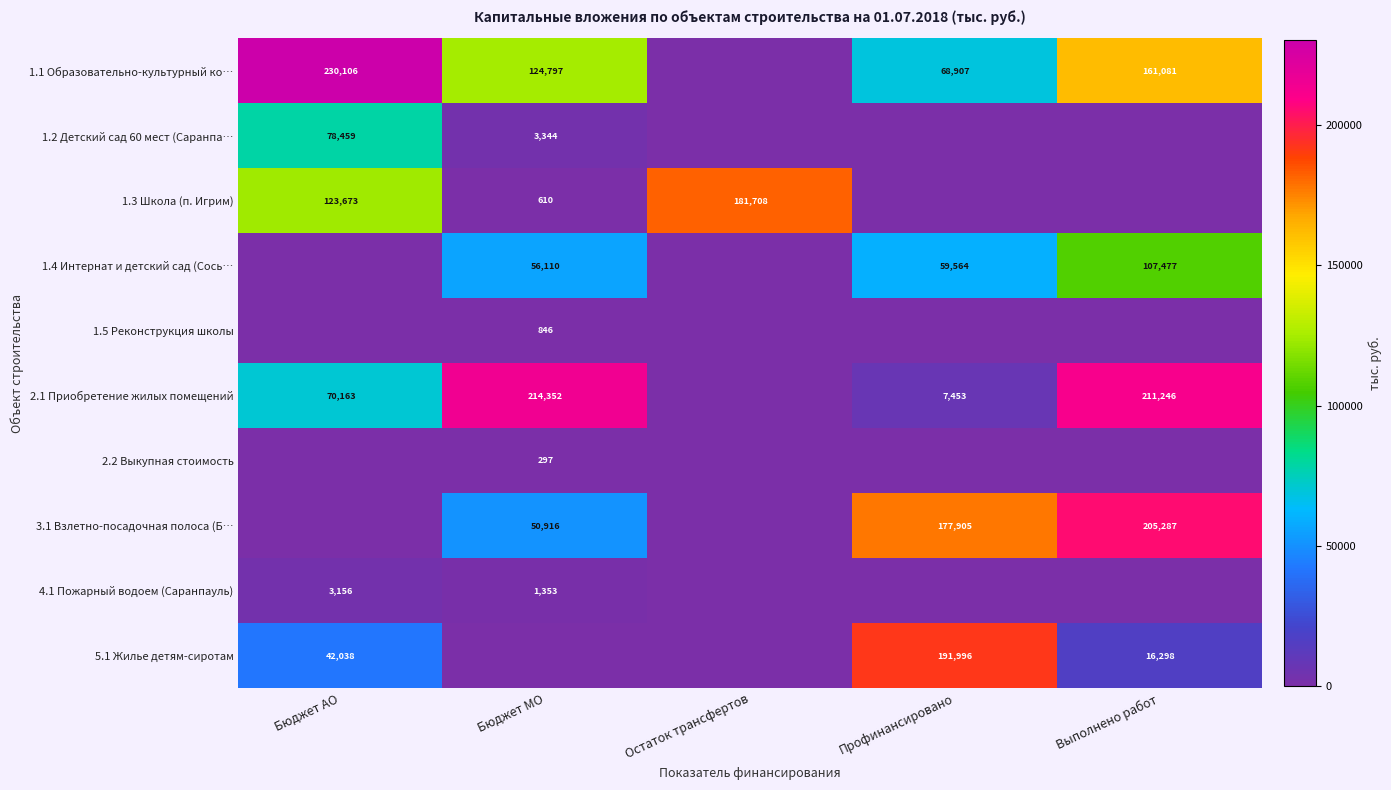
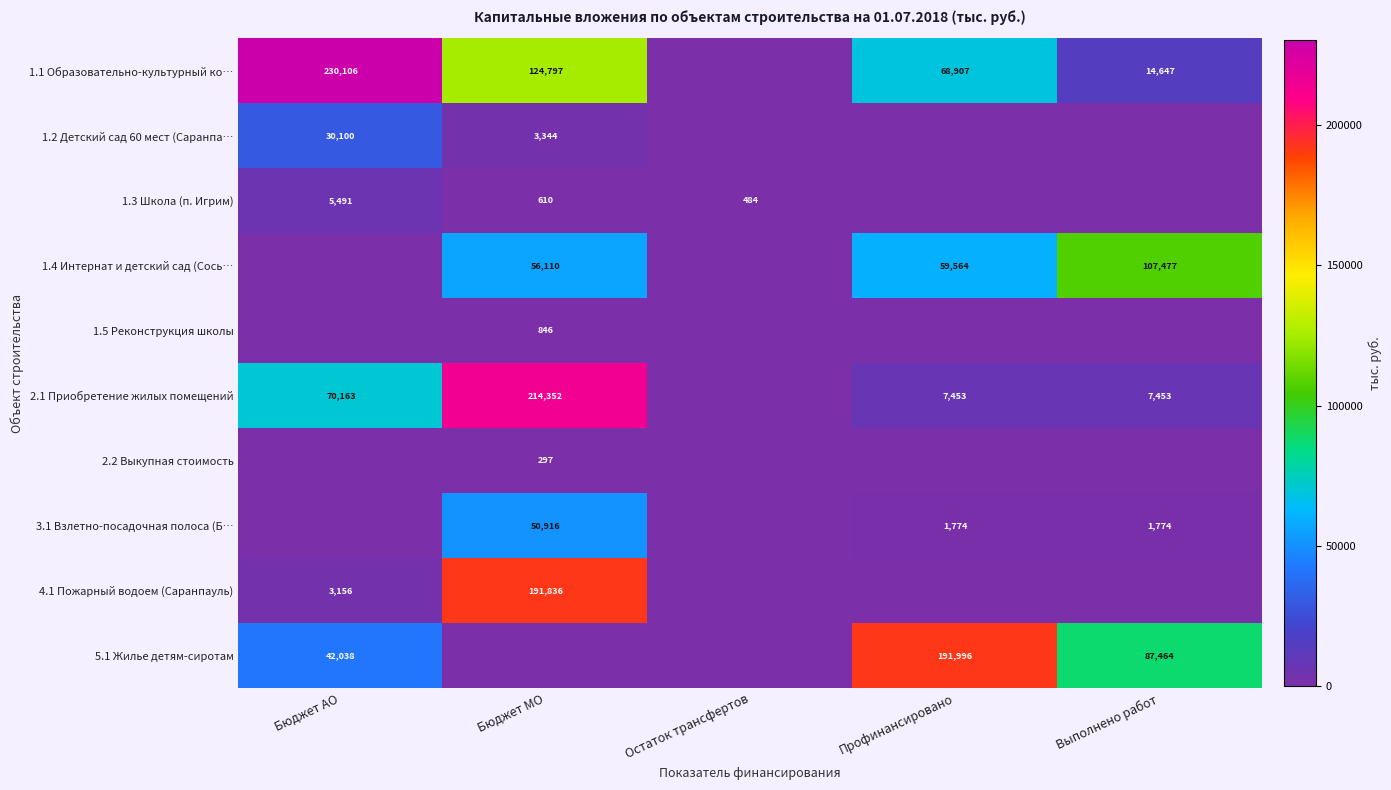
  {
    "1.1 Образовательно-культурный ко…": {
      "Бюджет АО": "230,106",
      "Бюджет МО": "124,797",
      "Профинансировано": "68,907",
-     "Выполнено работ": "161,081"
+     "Выполнено работ": "14,647"
    },
    "1.2 Детский сад 60 мест (Саранпа…": {
-     "Бюджет АО": "78,459",
+     "Бюджет АО": "30,100",
      "Бюджет МО": "3,344"
    },
    "1.3 Школа (п. Игрим)": {
-     "Бюджет АО": "123,673",
+     "Бюджет АО": "5,491",
      "Бюджет МО": "610",
-     "Остаток трансфертов": "181,708"
+     "Остаток трансфертов": "484"
    },
    "1.4 Интернат и детский сад (Сось…": {
      "Бюджет МО": "56,110",
      "Профинансировано": "59,564",
      "Выполнено работ": "107,477"
    },
    "1.5 Реконструкция школы": {
      "Бюджет МО": "846"
    },
    "2.1 Приобретение жилых помещений": {
      "Бюджет АО": "70,163",
      "Бюджет МО": "214,352",
      "Профинансировано": "7,453",
-     "Выполнено работ": "211,246"
+     "Выполнено работ": "7,453"
    },
    "2.2 Выкупная стоимость": {
      "Бюджет МО": "297"
    },
    "3.1 Взлетно-посадочная полоса (Б…": {
      "Бюджет МО": "50,916",
-     "Профинансировано": "177,905",
-     "Выполнено работ": "205,287"
+     "Профинансировано": "1,774",
+     "Выполнено работ": "1,774"
    },
    "4.1 Пожарный водоем (Саранпауль)": {
      "Бюджет АО": "3,156",
-     "Бюджет МО": "1,353"
+     "Бюджет МО": "191,836"
    },
    "5.1 Жилье детям-сиротам": {
      "Бюджет АО": "42,038",
      "Профинансировано": "191,996",
-     "Выполнено работ": "16,298"
+     "Выполнено работ": "87,464"
    }
  }
